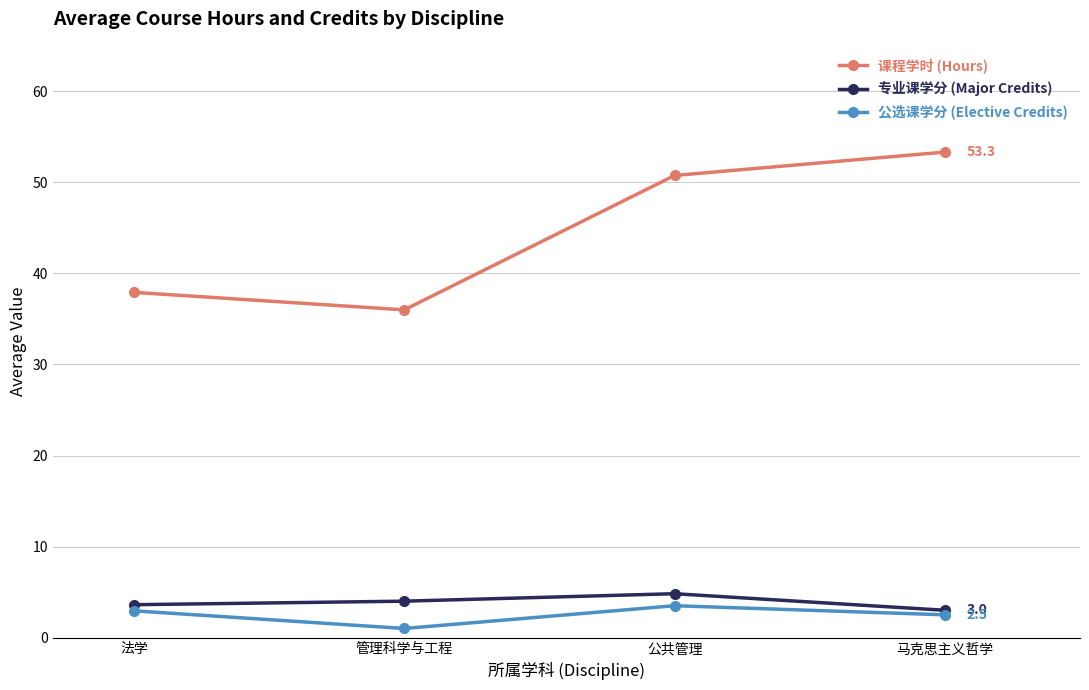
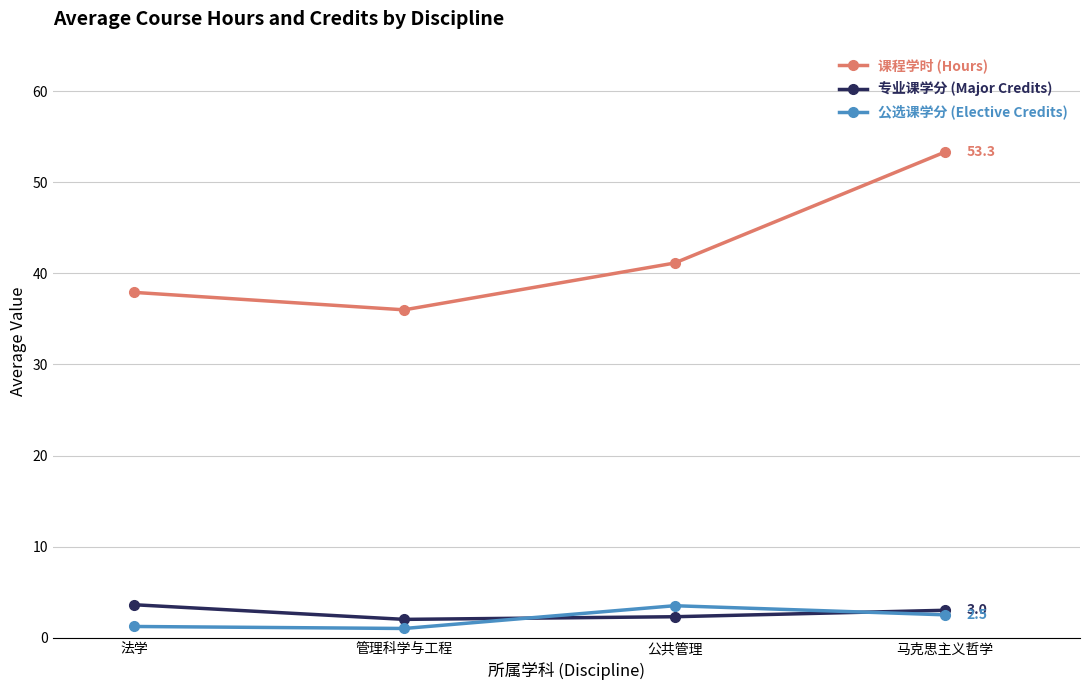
  {
    "课程学时 (Hours)": {
      "法学": 38,
      "管理科学与工程": 36,
-     "公共管理": 51
+     "公共管理": 41
    },
    "专业课学分 (Major Credits)": {
      "法学": 4,
-     "管理科学与工程": 4,
-     "公共管理": 5
+     "管理科学与工程": 2,
+     "公共管理": 2
    },
    "公选课学分 (Elective Credits)": {
-     "法学": 3,
+     "法学": 1,
      "管理科学与工程": 1,
      "公共管理": 4
    }
  }
